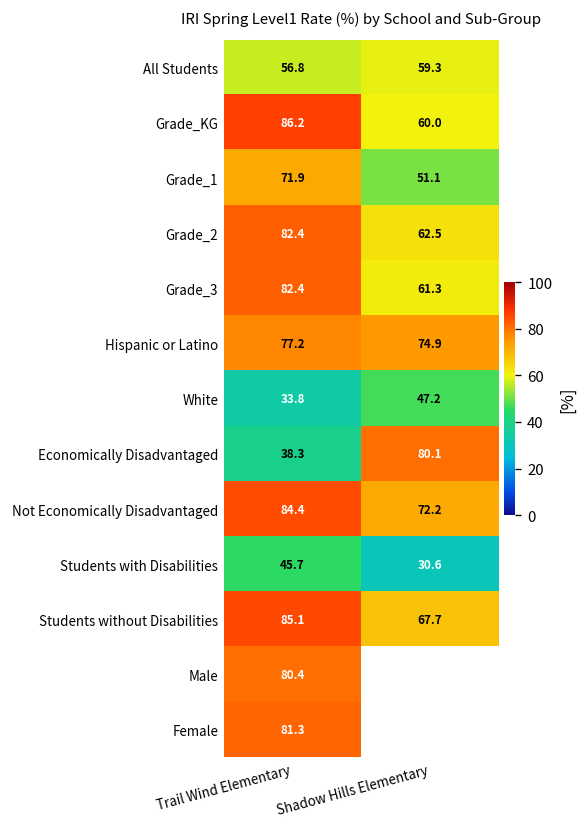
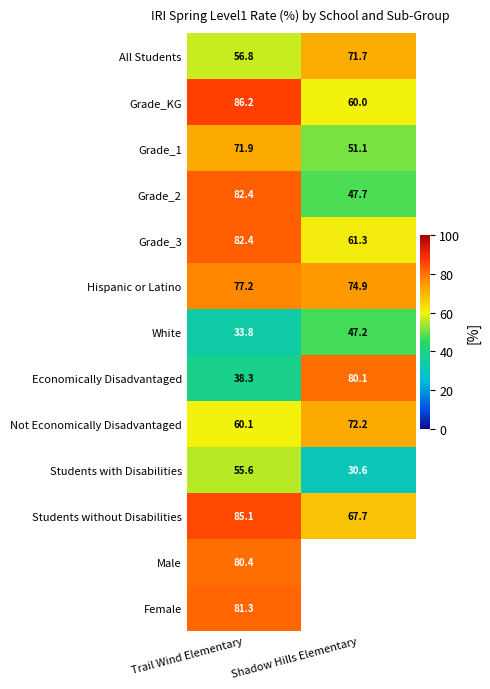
  {
    "All Students": {
      "Trail Wind Elementary": 56.8,
-     "Shadow Hills Elementary": 59.3
+     "Shadow Hills Elementary": 71.7
    },
    "Grade_KG": {
      "Trail Wind Elementary": 86.2,
      "Shadow Hills Elementary": 60.0
    },
    "Grade_1": {
      "Trail Wind Elementary": 71.9,
      "Shadow Hills Elementary": 51.1
    },
    "Grade_2": {
      "Trail Wind Elementary": 82.4,
-     "Shadow Hills Elementary": 62.5
+     "Shadow Hills Elementary": 47.7
    },
    "Grade_3": {
      "Trail Wind Elementary": 82.4,
      "Shadow Hills Elementary": 61.3
    },
    "Hispanic or Latino": {
      "Trail Wind Elementary": 77.2,
      "Shadow Hills Elementary": 74.9
    },
    "White": {
      "Trail Wind Elementary": 33.8,
      "Shadow Hills Elementary": 47.2
    },
    "Economically Disadvantaged": {
      "Trail Wind Elementary": 38.3,
      "Shadow Hills Elementary": 80.1
    },
    "Not Economically Disadvantaged": {
-     "Trail Wind Elementary": 84.4,
+     "Trail Wind Elementary": 60.1,
      "Shadow Hills Elementary": 72.2
    },
    "Students with Disabilities": {
-     "Trail Wind Elementary": 45.7,
+     "Trail Wind Elementary": 55.6,
      "Shadow Hills Elementary": 30.6
    },
    "Students without Disabilities": {
      "Trail Wind Elementary": 85.1,
      "Shadow Hills Elementary": 67.7
    },
    "Male": {
      "Trail Wind Elementary": 80.4
    },
    "Female": {
      "Trail Wind Elementary": 81.3
    }
  }
